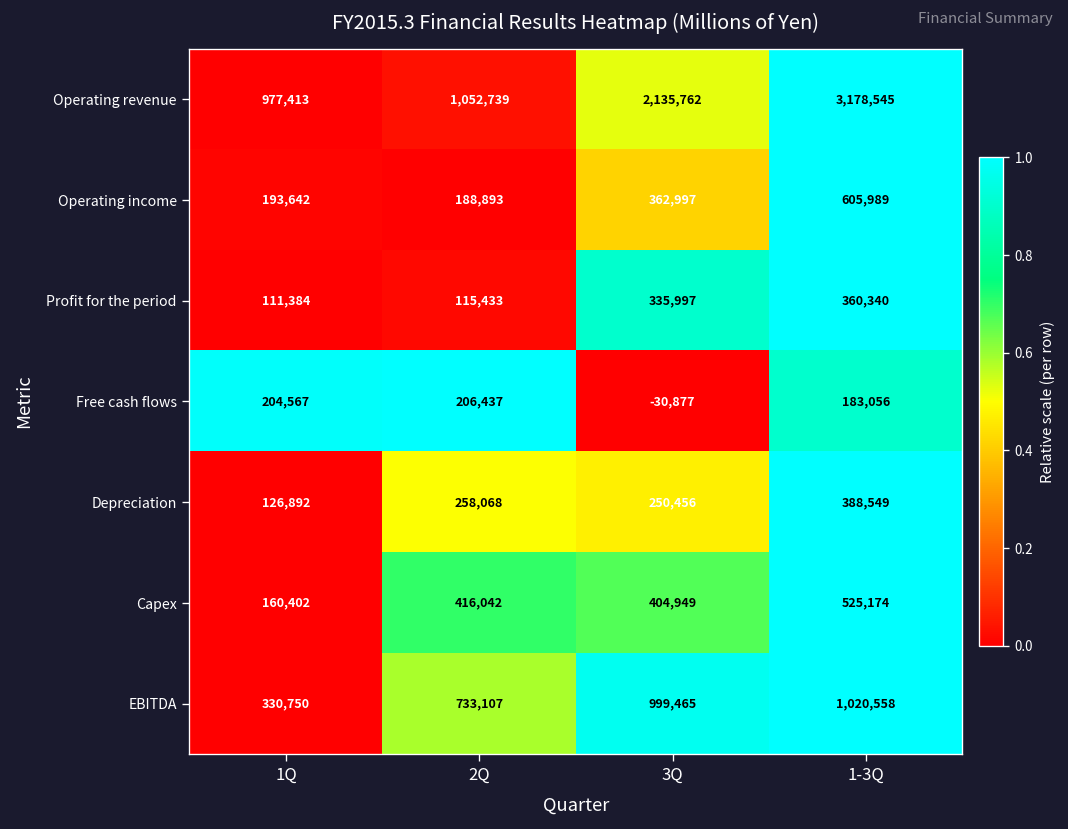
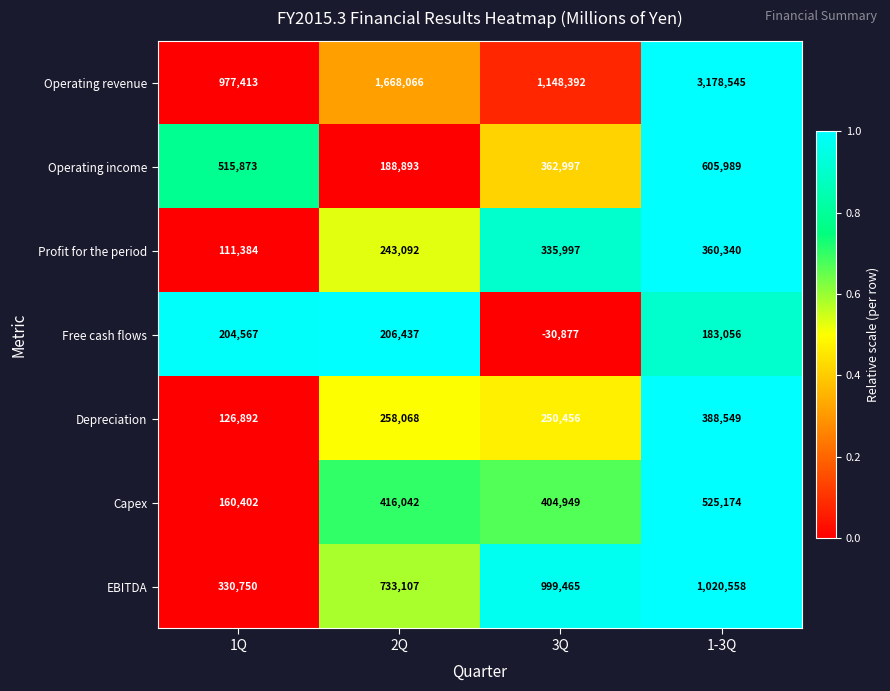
  {
    "Operating revenue": {
      "1Q": "977,413",
-     "2Q": "1,052,739",
-     "3Q": "2,135,762",
+     "2Q": "1,668,066",
+     "3Q": "1,148,392",
      "1-3Q": "3,178,545"
    },
    "Operating income": {
-     "1Q": "193,642",
+     "1Q": "515,873",
      "2Q": "188,893",
      "3Q": "362,997",
      "1-3Q": "605,989"
    },
    "Profit for the period": {
      "1Q": "111,384",
-     "2Q": "115,433",
+     "2Q": "243,092",
      "3Q": "335,997",
      "1-3Q": "360,340"
    },
    "Free cash flows": {
      "1Q": "204,567",
      "2Q": "206,437",
      "3Q": "-30,877",
      "1-3Q": "183,056"
    },
    "Depreciation": {
      "1Q": "126,892",
      "2Q": "258,068",
      "3Q": "250,456",
      "1-3Q": "388,549"
    },
    "Capex": {
      "1Q": "160,402",
      "2Q": "416,042",
      "3Q": "404,949",
      "1-3Q": "525,174"
    },
    "EBITDA": {
      "1Q": "330,750",
      "2Q": "733,107",
      "3Q": "999,465",
      "1-3Q": "1,020,558"
    }
  }
